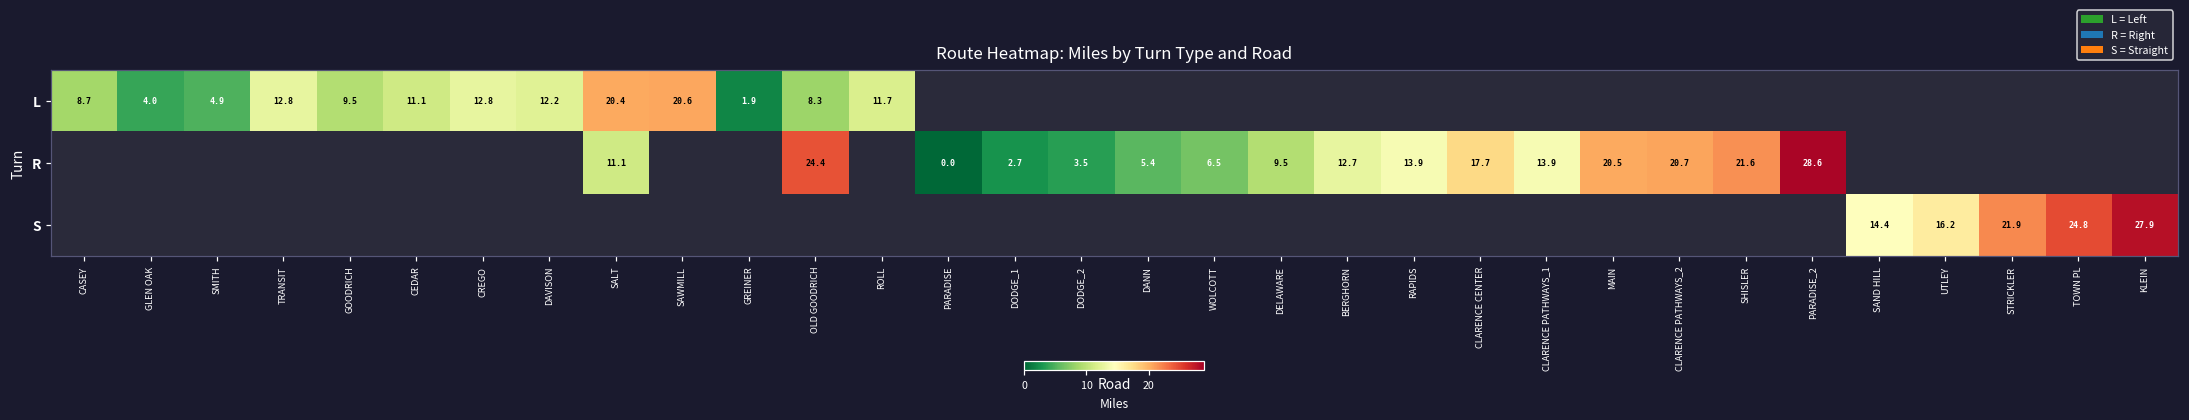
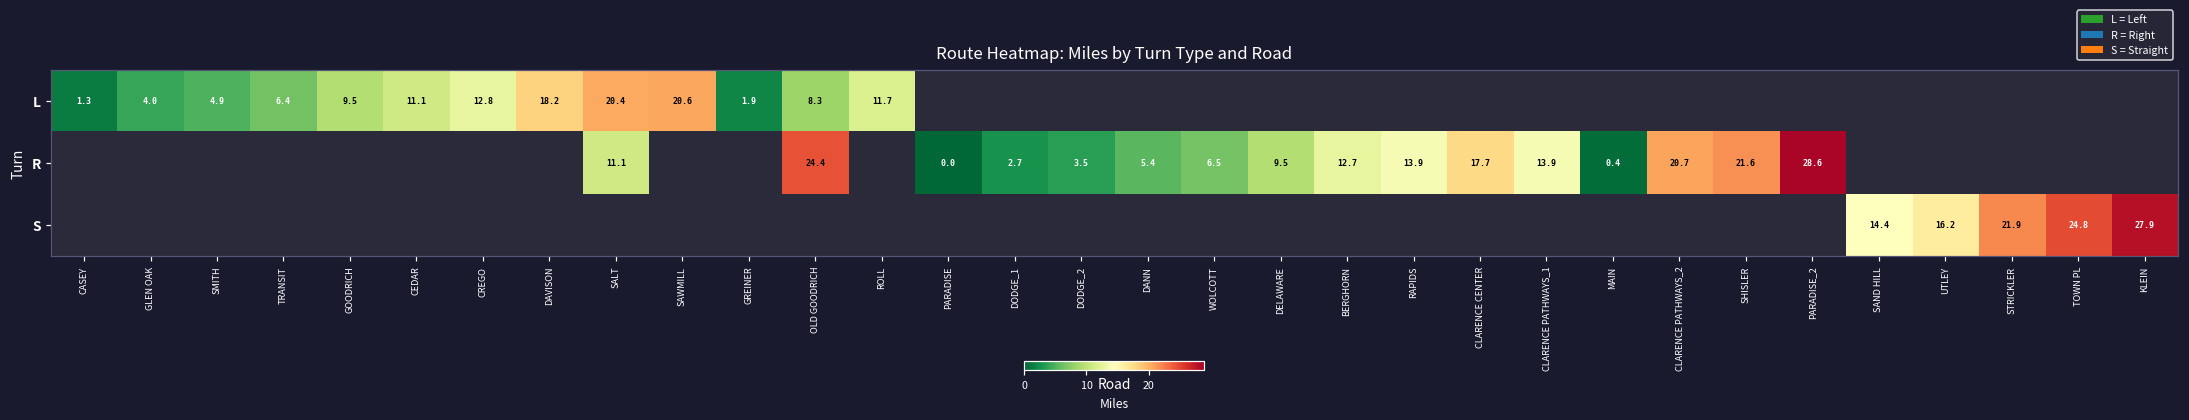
  {
    "L": {
-     "CASEY": 8.7,
+     "CASEY": 1.3,
      "GLEN OAK": 4.0,
      "SMITH": 4.9,
-     "TRANSIT": 12.8,
+     "TRANSIT": 6.4,
      "GOODRICH": 9.5,
      "CEDAR": 11.1,
      "CREGO": 12.8,
-     "DAVISON": 12.2,
+     "DAVISON": 18.2,
      "SALT": 20.4,
      "SAWMILL": 20.6,
      "GREINER": 1.9,
      "OLD GOODRICH": 8.3,
      "ROLL": 11.7
    },
    "R": {
      "SALT": 11.1,
      "OLD GOODRICH": 24.4,
      "PARADISE": 0.0,
      "DODGE_1": 2.7,
      "DODGE_2": 3.5,
      "DANN": 5.4,
      "WOLCOTT": 6.5,
      "DELAWARE": 9.5,
      "BERGHORN": 12.7,
      "RAPIDS": 13.9,
      "CLARENCE CENTER": 17.7,
      "CLARENCE PATHWAYS_1": 13.9,
-     "MAIN": 20.5,
+     "MAIN": 0.4,
      "CLARENCE PATHWAYS_2": 20.7,
      "SHISLER": 21.6,
      "PARADISE_2": 28.6
    },
    "S": {
      "SAND HILL": 14.4,
      "UTLEY": 16.2,
      "STRICKLER": 21.9,
      "TOWN PL": 24.8,
      "KLEIN": 27.9
    }
  }
